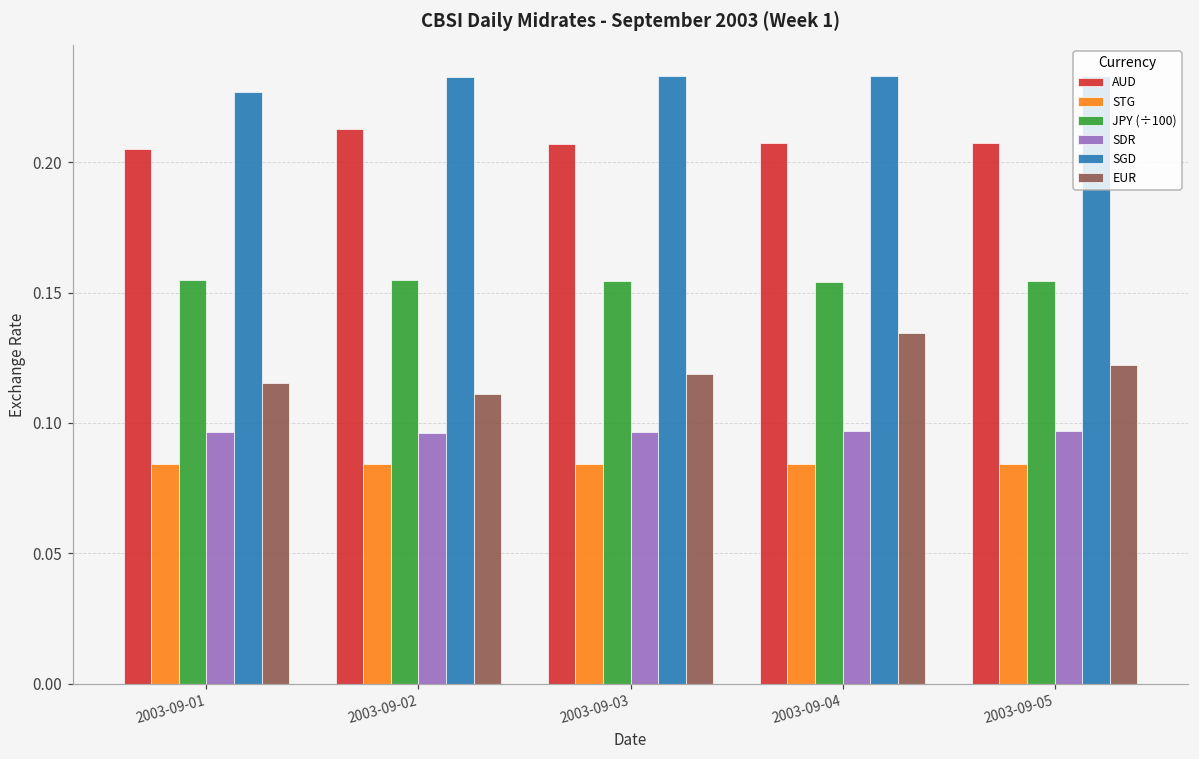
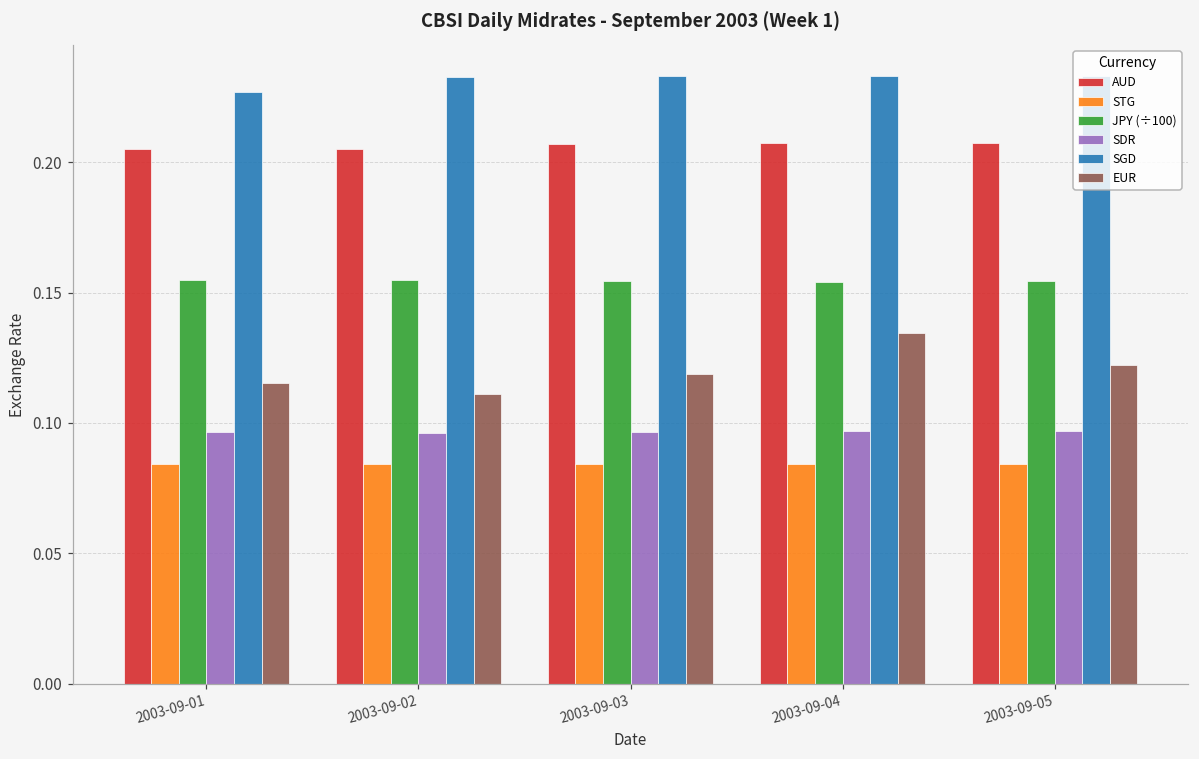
  {
    "AUD": {
      "2003-09-01": 0.205,
-     "2003-09-02": 0.213,
+     "2003-09-02": 0.205,
      "2003-09-03": 0.207,
      "2003-09-04": 0.207,
      "2003-09-05": 0.207
    },
    "STG": {
      "2003-09-01": 0.084,
      "2003-09-02": 0.084,
      "2003-09-03": 0.084,
      "2003-09-04": 0.084,
      "2003-09-05": 0.084
    },
    "JPY (÷100)": {
      "2003-09-01": 0.155,
      "2003-09-02": 0.155,
      "2003-09-03": 0.154,
      "2003-09-04": 0.154,
      "2003-09-05": 0.154
    },
    "SDR": {
      "2003-09-01": 0.096,
      "2003-09-02": 0.096,
      "2003-09-03": 0.097,
      "2003-09-04": 0.097,
      "2003-09-05": 0.097
    },
    "SGD": {
      "2003-09-01": 0.227,
      "2003-09-02": 0.233,
      "2003-09-03": 0.233,
      "2003-09-04": 0.233
    },
    "EUR": {
      "2003-09-01": 0.115,
      "2003-09-02": 0.111,
      "2003-09-03": 0.119,
      "2003-09-04": 0.134,
      "2003-09-05": 0.122
    }
  }
